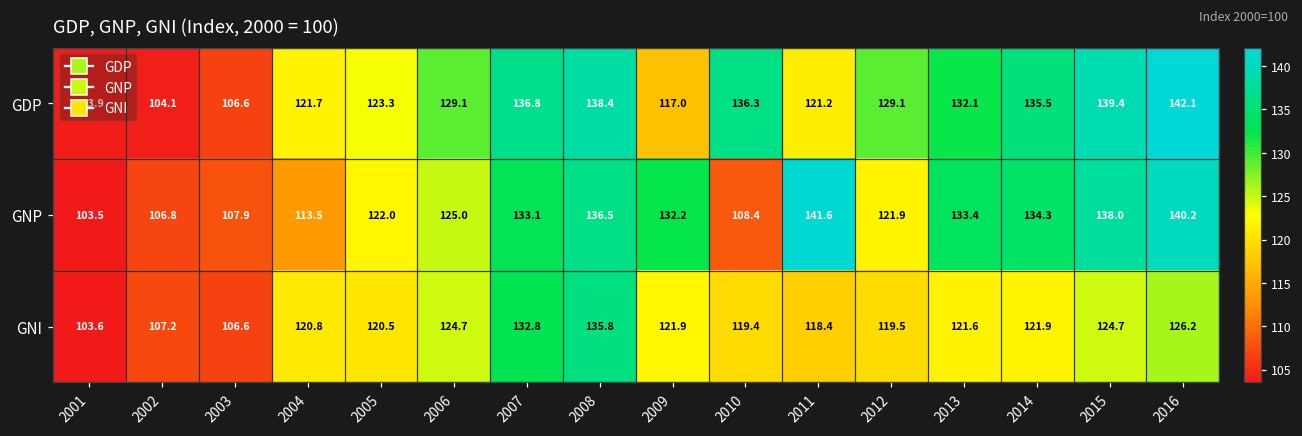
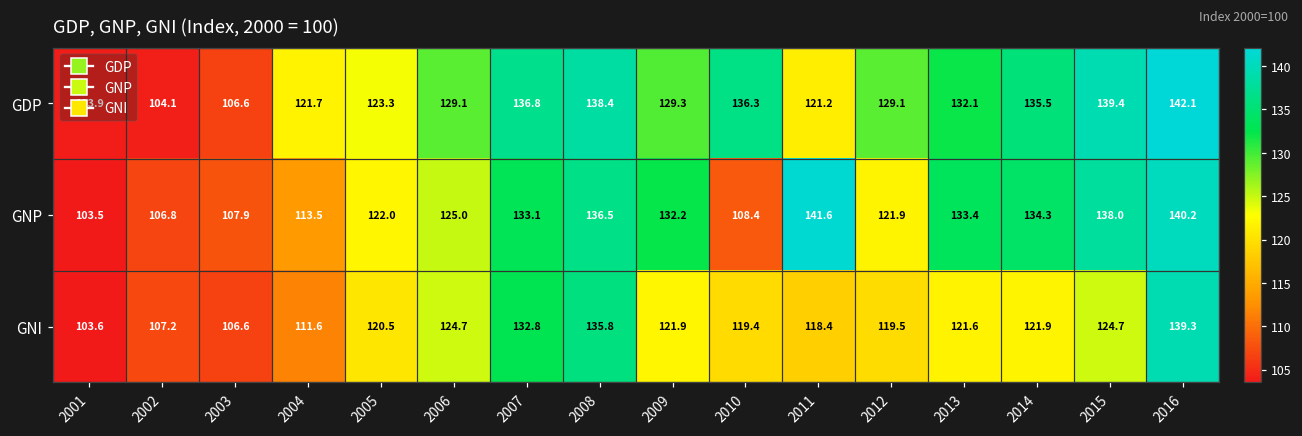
  {
    "GDP": {
      "2002": 104.1,
      "2003": 106.6,
      "2004": 121.7,
      "2005": 123.3,
      "2006": 129.1,
      "2007": 136.8,
      "2008": 138.4,
-     "2009": 117.0,
+     "2009": 129.3,
      "2010": 136.3,
      "2011": 121.2,
      "2012": 129.1,
      "2013": 132.1,
      "2014": 135.5,
      "2015": 139.4,
      "2016": 142.1
    },
    "GNP": {
      "2001": 103.5,
      "2002": 106.8,
      "2003": 107.9,
      "2004": 113.5,
      "2005": 122.0,
      "2006": 125.0,
      "2007": 133.1,
      "2008": 136.5,
      "2009": 132.2,
      "2010": 108.4,
      "2011": 141.6,
      "2012": 121.9,
      "2013": 133.4,
      "2014": 134.3,
      "2015": 138.0,
      "2016": 140.2
    },
    "GNI": {
      "2001": 103.6,
      "2002": 107.2,
      "2003": 106.6,
-     "2004": 120.8,
+     "2004": 111.6,
      "2005": 120.5,
      "2006": 124.7,
      "2007": 132.8,
      "2008": 135.8,
      "2009": 121.9,
      "2010": 119.4,
      "2011": 118.4,
      "2012": 119.5,
      "2013": 121.6,
      "2014": 121.9,
      "2015": 124.7,
-     "2016": 126.2
+     "2016": 139.3
    }
  }
